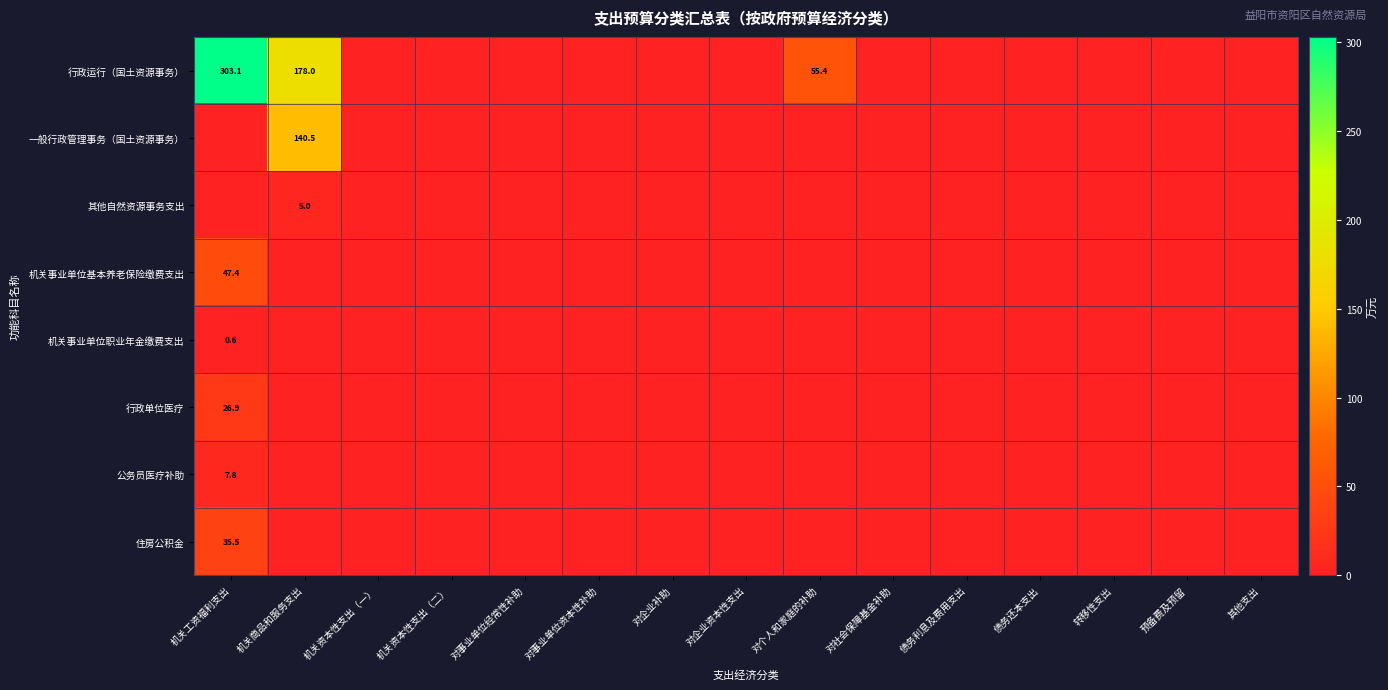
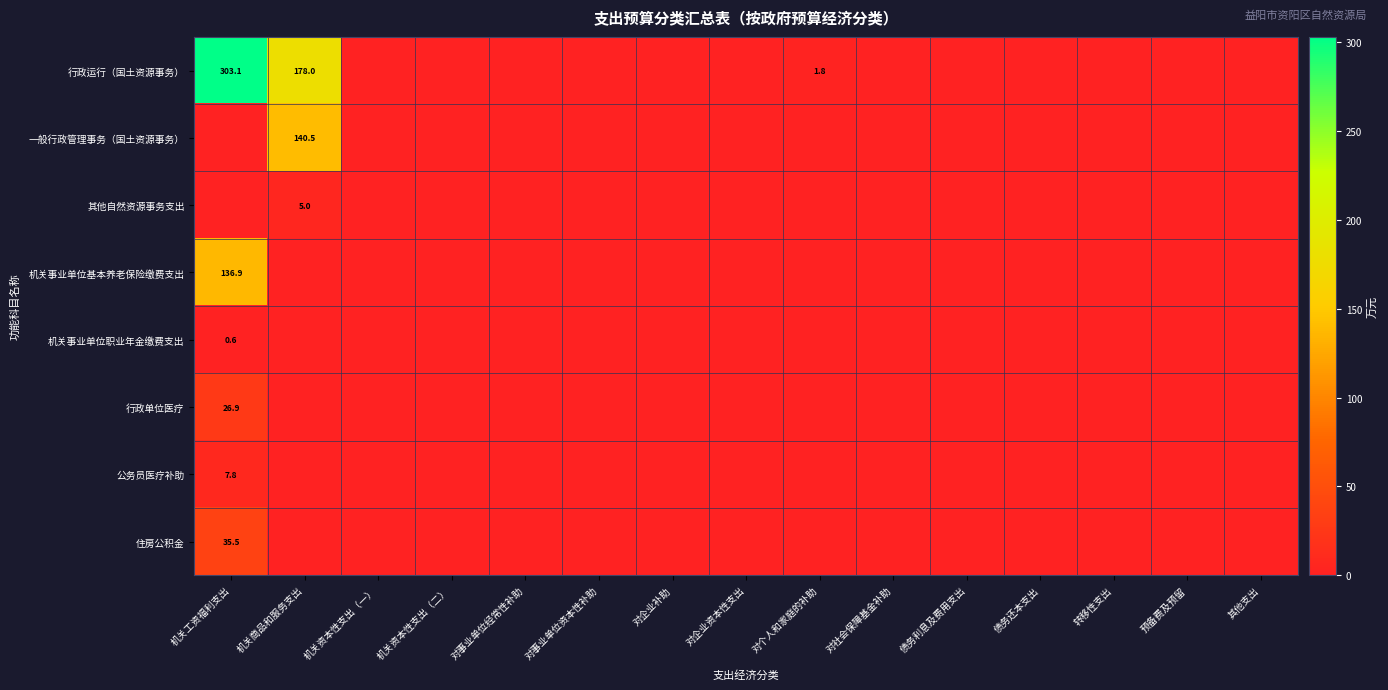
  {
    "行政运行（国土资源事务）": {
      "机关工资福利支出": 303.1,
      "机关商品和服务支出": 178.0,
-     "对个人和家庭的补助": 55.4
+     "对个人和家庭的补助": 1.8
    },
    "一般行政管理事务（国土资源事务）": {
      "机关商品和服务支出": 140.5
    },
    "其他自然资源事务支出": {
      "机关商品和服务支出": 5.0
    },
    "机关事业单位基本养老保险缴费支出": {
-     "机关工资福利支出": 47.4
+     "机关工资福利支出": 136.9
    },
    "机关事业单位职业年金缴费支出": {
      "机关工资福利支出": 0.6
    },
    "行政单位医疗": {
      "机关工资福利支出": 26.9
    },
    "公务员医疗补助": {
      "机关工资福利支出": 7.8
    },
    "住房公积金": {
      "机关工资福利支出": 35.5
    }
  }
